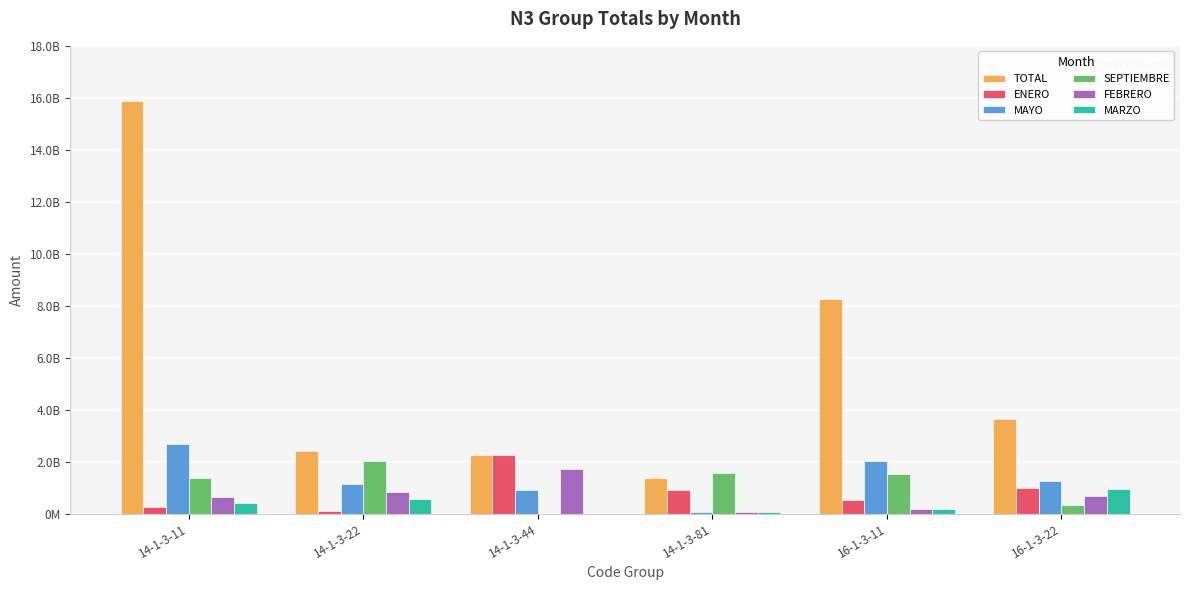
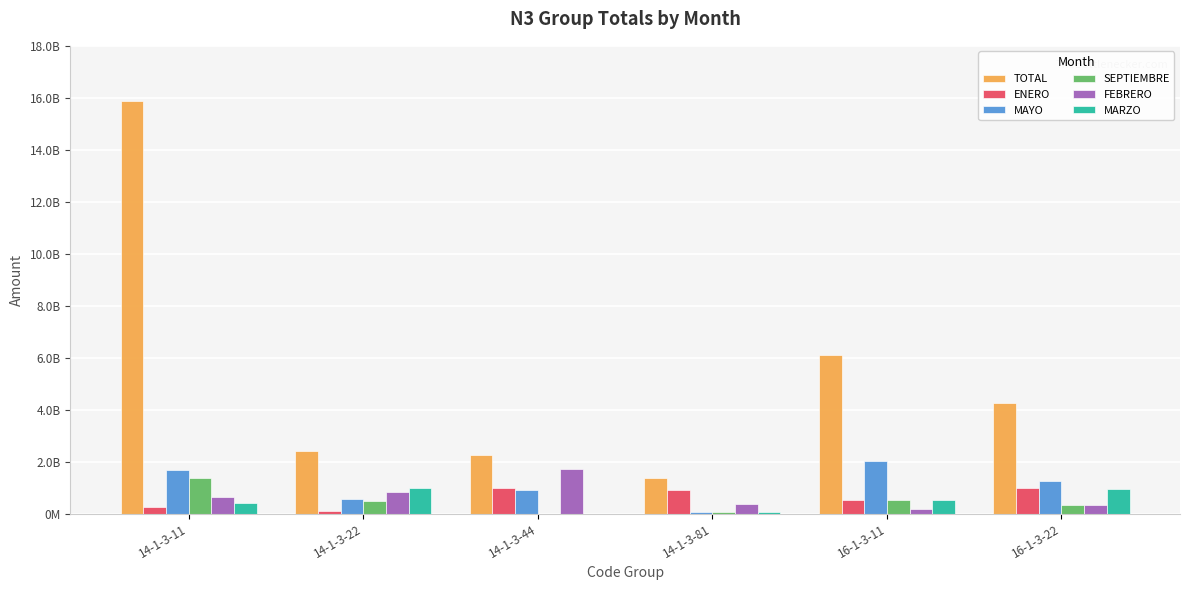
  {
    "TOTAL": {
      "14-1-3-11": 15900000000,
      "14-1-3-22": 2400000000,
      "14-1-3-44": 2200000000,
      "14-1-3-81": 1300000000,
-     "16-1-3-11": 8300000000,
-     "16-1-3-22": 3700000000
+     "16-1-3-11": 6100000000,
+     "16-1-3-22": 4300000000
    },
    "ENERO": {
      "14-1-3-11": 300000000,
      "14-1-3-22": 100000000,
-     "14-1-3-44": 2200000000,
+     "14-1-3-44": 1000000000,
      "14-1-3-81": 900000000,
      "16-1-3-11": 500000000,
      "16-1-3-22": 1000000000
    },
    "MAYO": {
-     "14-1-3-11": 2700000000,
-     "14-1-3-22": 1100000000,
+     "14-1-3-11": 1700000000,
+     "14-1-3-22": 500000000,
      "14-1-3-44": 900000000,
      "16-1-3-11": 2000000000,
      "16-1-3-22": 1300000000
    },
    "SEPTIEMBRE": {
      "14-1-3-11": 1400000000,
-     "14-1-3-22": 2000000000,
+     "14-1-3-22": 500000000,
      "14-1-3-44": 0,
-     "14-1-3-81": 1600000000,
-     "16-1-3-11": 1500000000,
+     "14-1-3-81": 100000000,
+     "16-1-3-11": 500000000,
      "16-1-3-22": 300000000
    },
    "FEBRERO": {
      "14-1-3-11": 600000000,
      "14-1-3-22": 800000000,
      "14-1-3-44": 1700000000,
-     "14-1-3-81": 0,
+     "14-1-3-81": 400000000,
      "16-1-3-11": 200000000,
-     "16-1-3-22": 700000000
+     "16-1-3-22": 300000000
    },
    "MARZO": {
      "14-1-3-11": 400000000,
-     "14-1-3-22": 500000000,
+     "14-1-3-22": 1000000000,
      "14-1-3-44": 0,
-     "16-1-3-11": 200000000,
+     "16-1-3-11": 500000000,
      "16-1-3-22": 900000000
    }
  }
